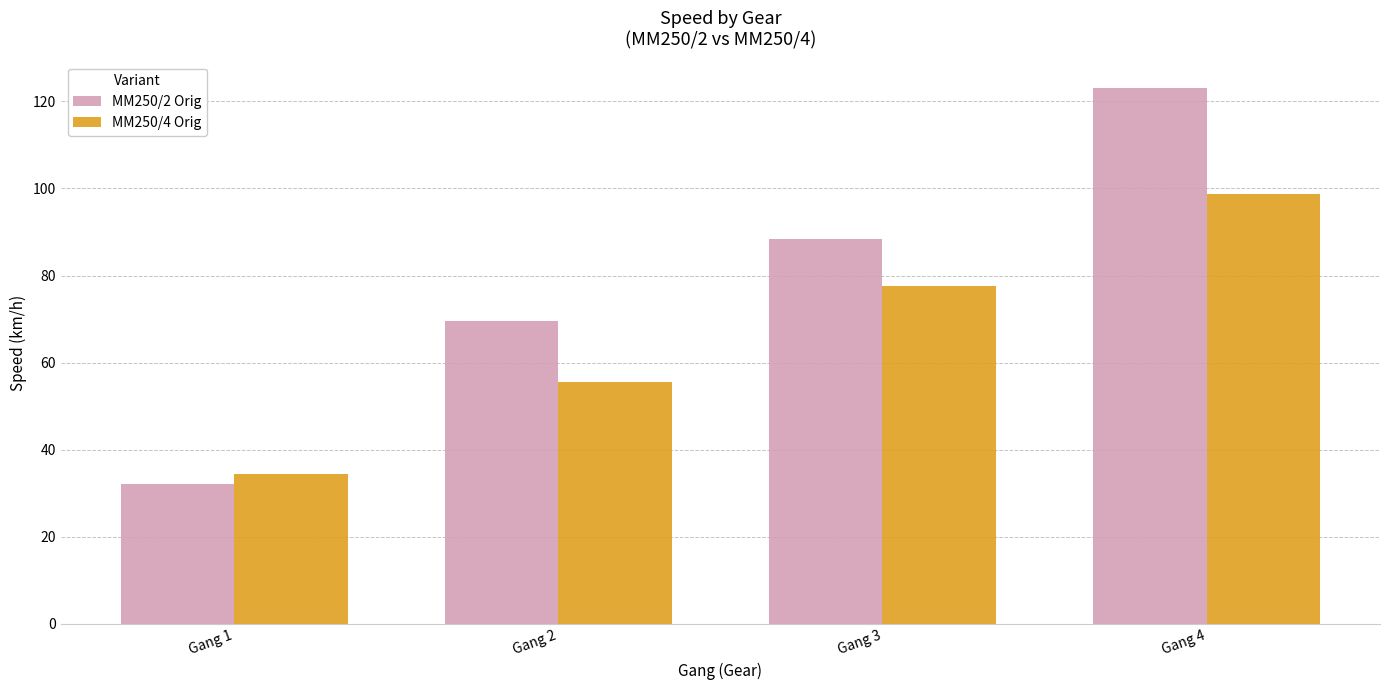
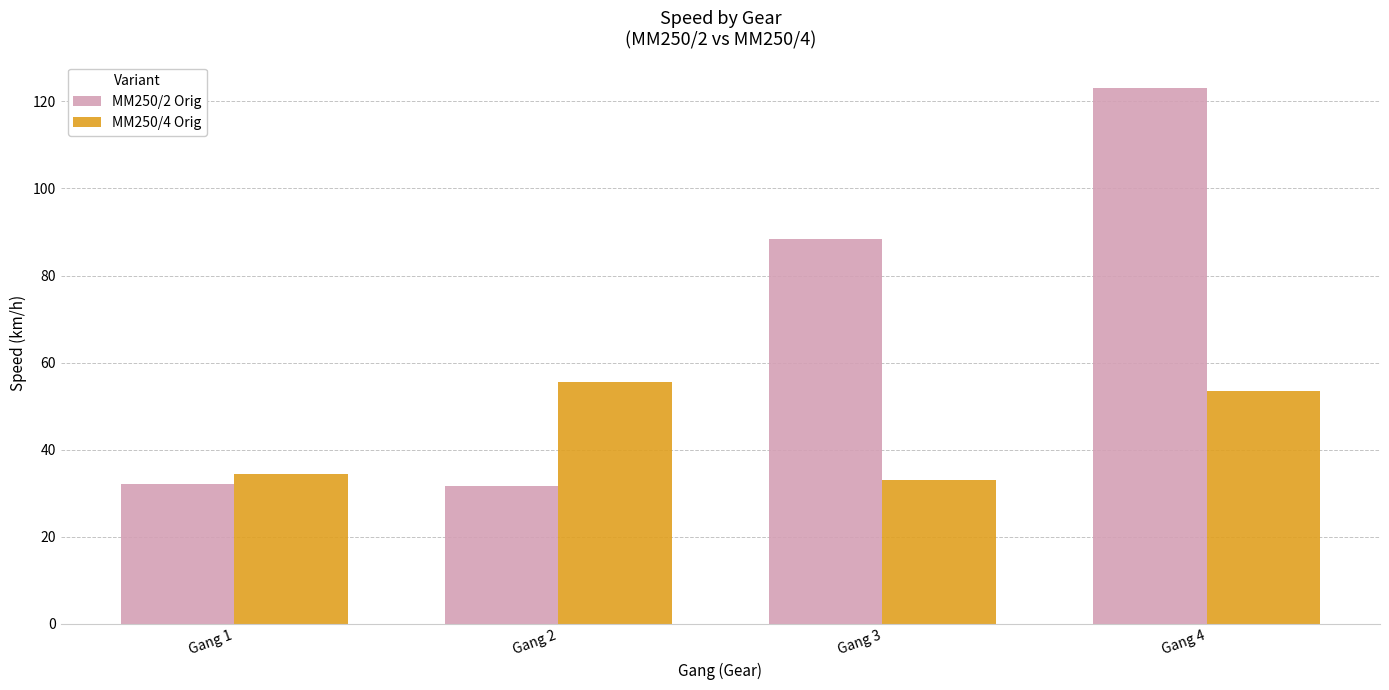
  {
    "MM250/2 Orig": {
      "Gang 1": 32,
-     "Gang 2": 70,
+     "Gang 2": 32,
      "Gang 3": 88,
      "Gang 4": 123
    },
    "MM250/4 Orig": {
      "Gang 1": 35,
      "Gang 2": 55,
-     "Gang 3": 78,
-     "Gang 4": 99
+     "Gang 3": 33,
+     "Gang 4": 54
    }
  }
